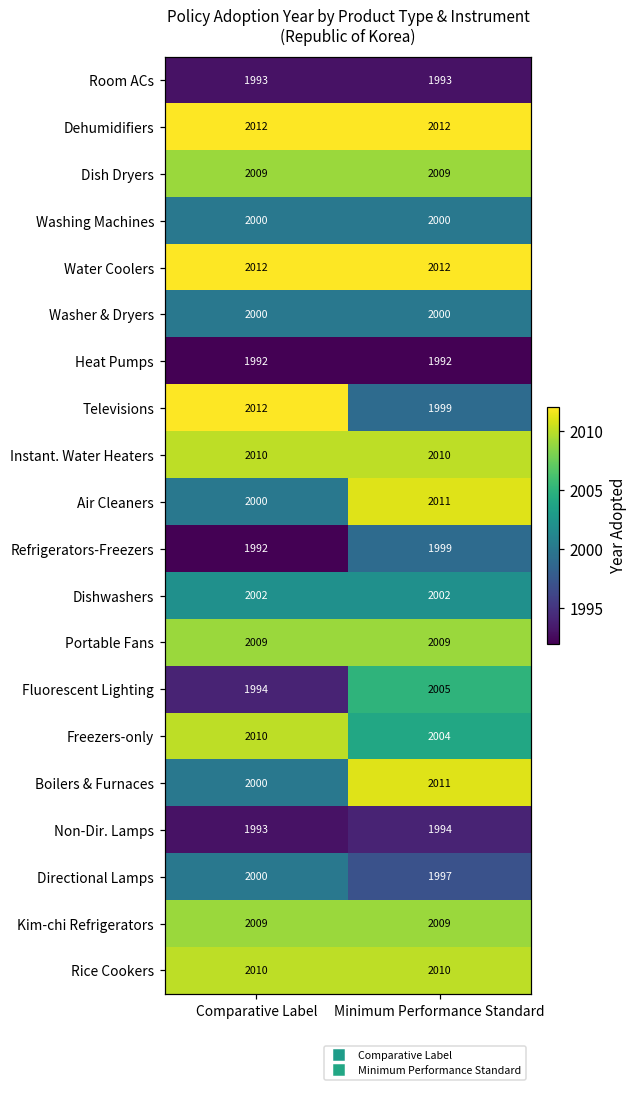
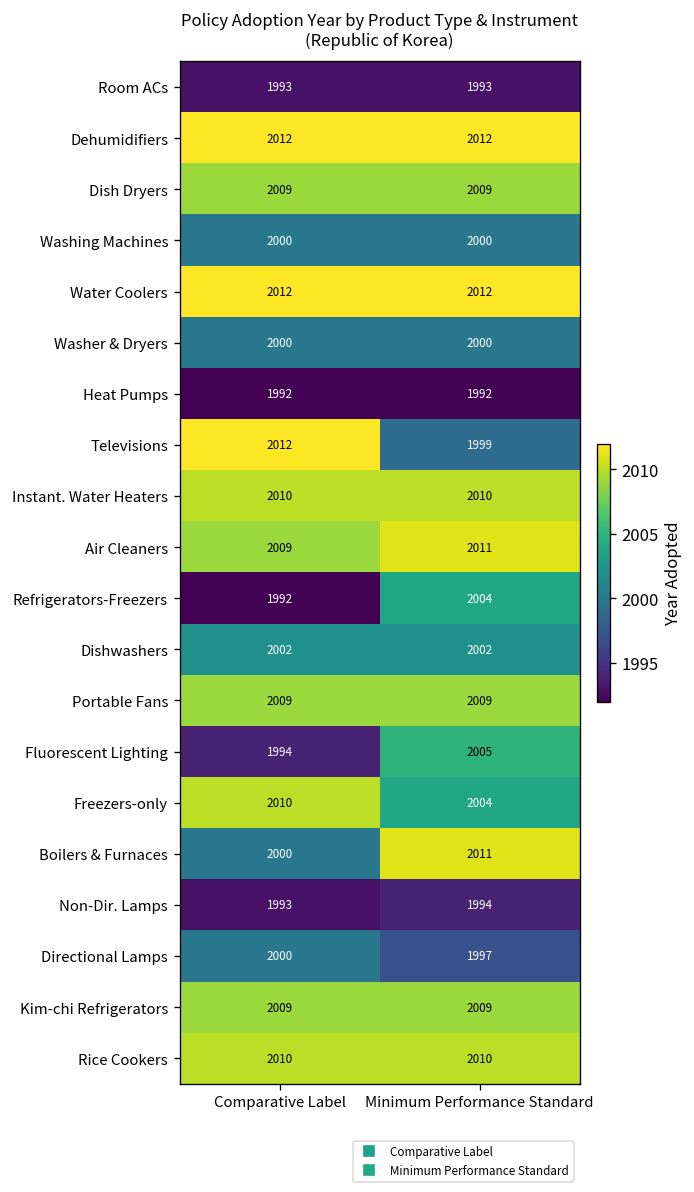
  {
    "Room ACs": {
      "Comparative Label": 1993,
      "Minimum Performance Standard": 1993
    },
    "Dehumidifiers": {
      "Comparative Label": 2012,
      "Minimum Performance Standard": 2012
    },
    "Dish Dryers": {
      "Comparative Label": 2009,
      "Minimum Performance Standard": 2009
    },
    "Washing Machines": {
      "Comparative Label": 2000,
      "Minimum Performance Standard": 2000
    },
    "Water Coolers": {
      "Comparative Label": 2012,
      "Minimum Performance Standard": 2012
    },
    "Washer & Dryers": {
      "Comparative Label": 2000,
      "Minimum Performance Standard": 2000
    },
    "Heat Pumps": {
      "Comparative Label": 1992,
      "Minimum Performance Standard": 1992
    },
    "Televisions": {
      "Comparative Label": 2012,
      "Minimum Performance Standard": 1999
    },
    "Instant. Water Heaters": {
      "Comparative Label": 2010,
      "Minimum Performance Standard": 2010
    },
    "Air Cleaners": {
-     "Comparative Label": 2000,
+     "Comparative Label": 2009,
      "Minimum Performance Standard": 2011
    },
    "Refrigerators-Freezers": {
      "Comparative Label": 1992,
-     "Minimum Performance Standard": 1999
+     "Minimum Performance Standard": 2004
    },
    "Dishwashers": {
      "Comparative Label": 2002,
      "Minimum Performance Standard": 2002
    },
    "Portable Fans": {
      "Comparative Label": 2009,
      "Minimum Performance Standard": 2009
    },
    "Fluorescent Lighting": {
      "Comparative Label": 1994,
      "Minimum Performance Standard": 2005
    },
    "Freezers-only": {
      "Comparative Label": 2010,
      "Minimum Performance Standard": 2004
    },
    "Boilers & Furnaces": {
      "Comparative Label": 2000,
      "Minimum Performance Standard": 2011
    },
    "Non-Dir. Lamps": {
      "Comparative Label": 1993,
      "Minimum Performance Standard": 1994
    },
    "Directional Lamps": {
      "Comparative Label": 2000,
      "Minimum Performance Standard": 1997
    },
    "Kim-chi Refrigerators": {
      "Comparative Label": 2009,
      "Minimum Performance Standard": 2009
    },
    "Rice Cookers": {
      "Comparative Label": 2010,
      "Minimum Performance Standard": 2010
    }
  }
